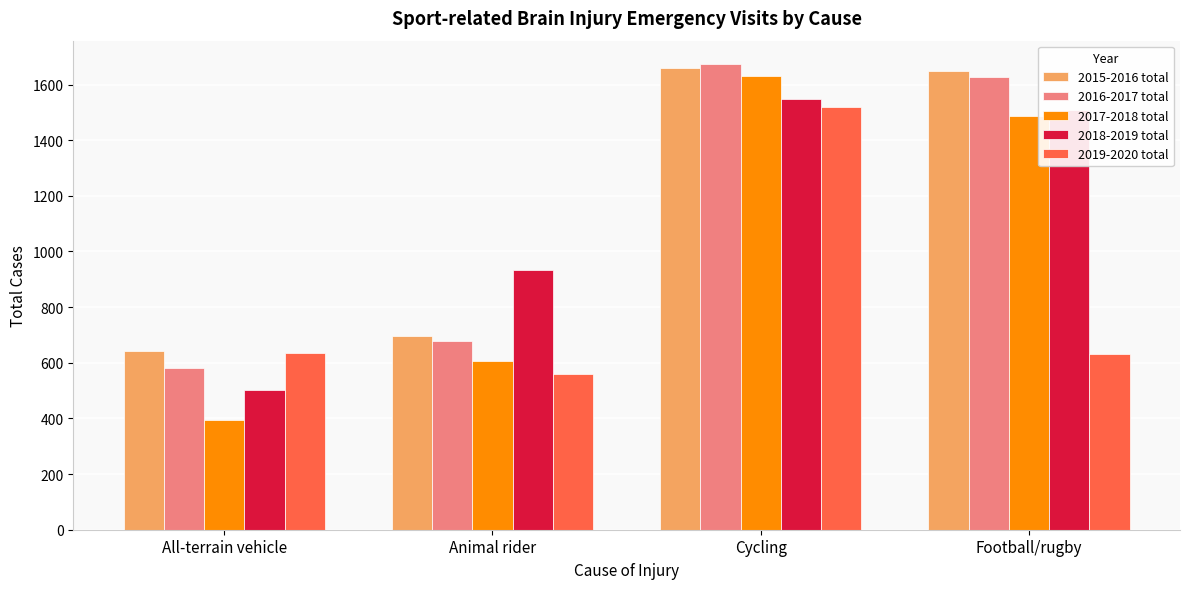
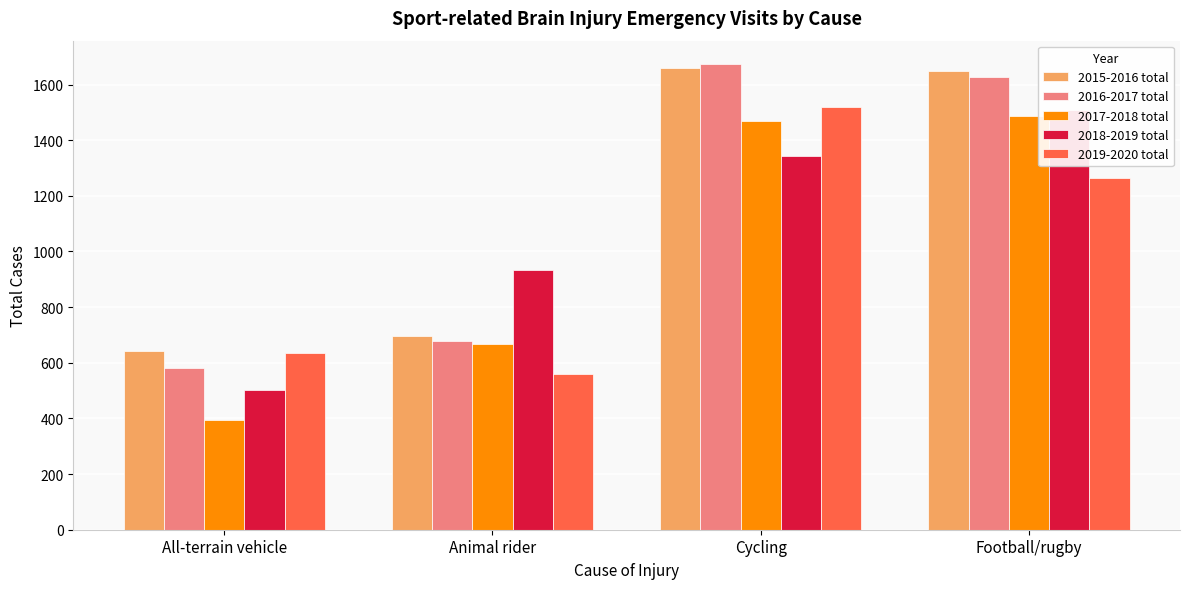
  {
    "2017-2018 total": {
      "All-terrain vehicle": 390,
-     "Animal rider": 610,
-     "Cycling": 1630,
+     "Animal rider": 670,
+     "Cycling": 1470,
      "Football/rugby": 1490
    },
    "2018-2019 total": {
      "All-terrain vehicle": 500,
      "Animal rider": 930,
-     "Cycling": 1550
+     "Cycling": 1340
    },
    "2019-2020 total": {
      "All-terrain vehicle": 630,
      "Animal rider": 560,
      "Cycling": 1520,
-     "Football/rugby": 630
+     "Football/rugby": 1260
    }
  }
